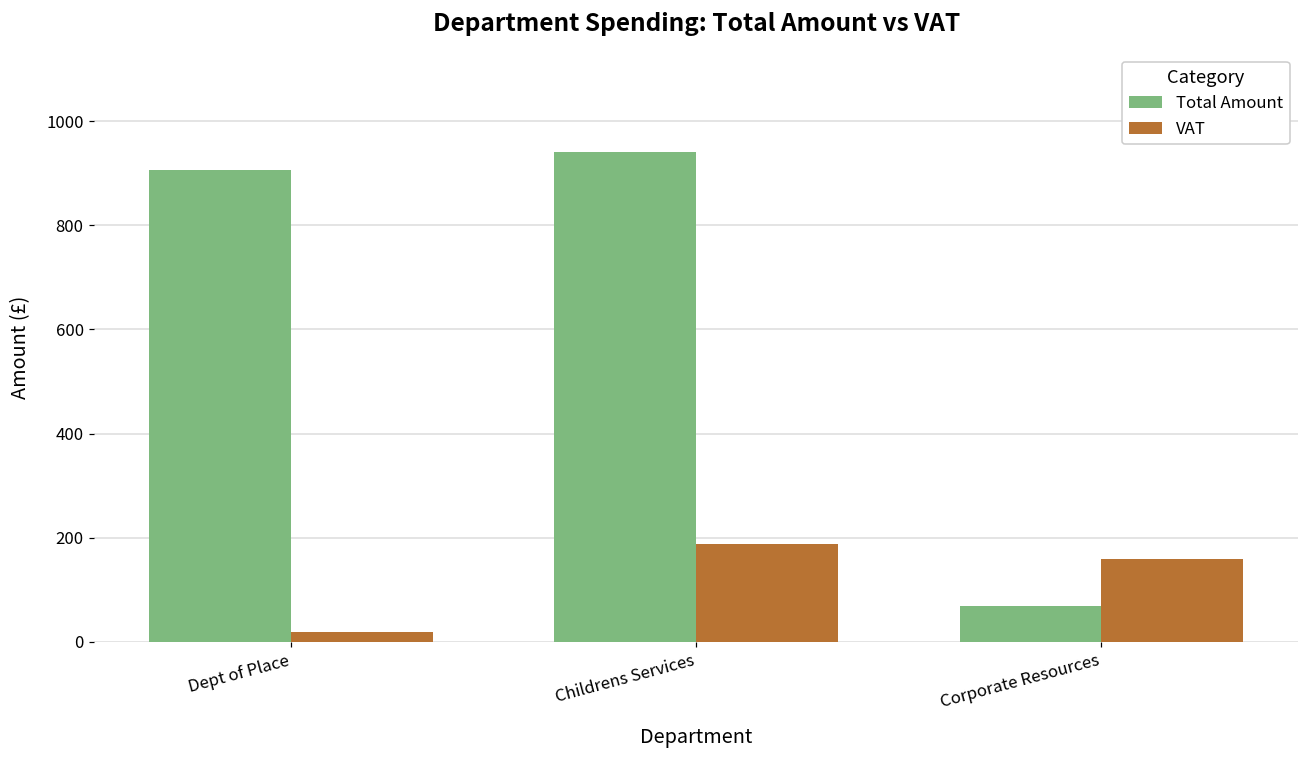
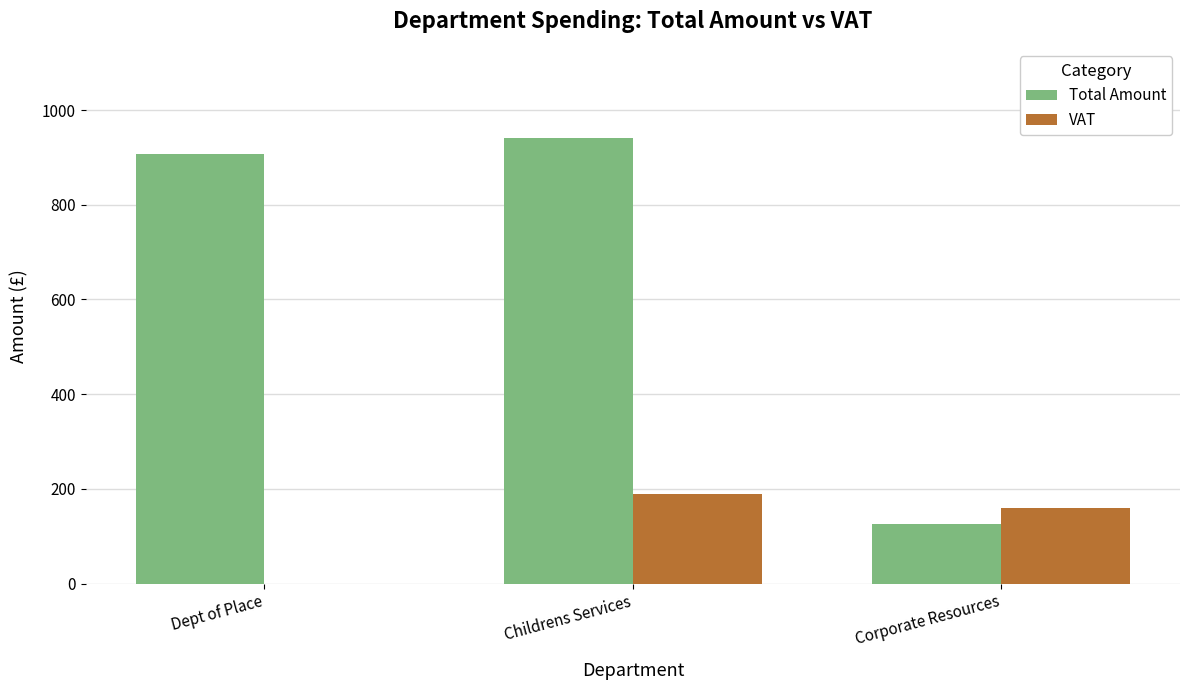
  {
    "Total Amount": {
      "Dept of Place": 910,
      "Childrens Services": 940,
-     "Corporate Resources": 70
+     "Corporate Resources": 130
    },
    "VAT": {
-     "Dept of Place": 20,
+     "Dept of Place": 0,
      "Childrens Services": 190,
      "Corporate Resources": 160
    }
  }
